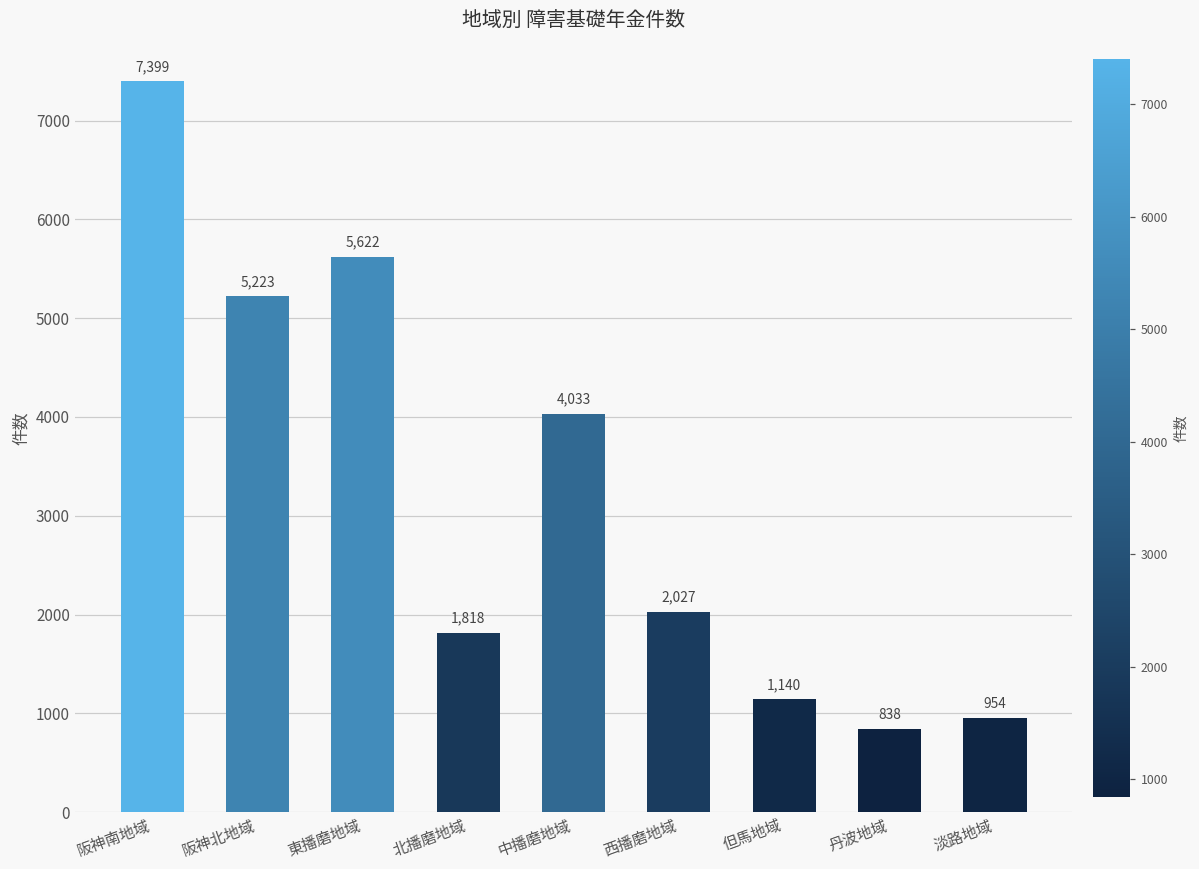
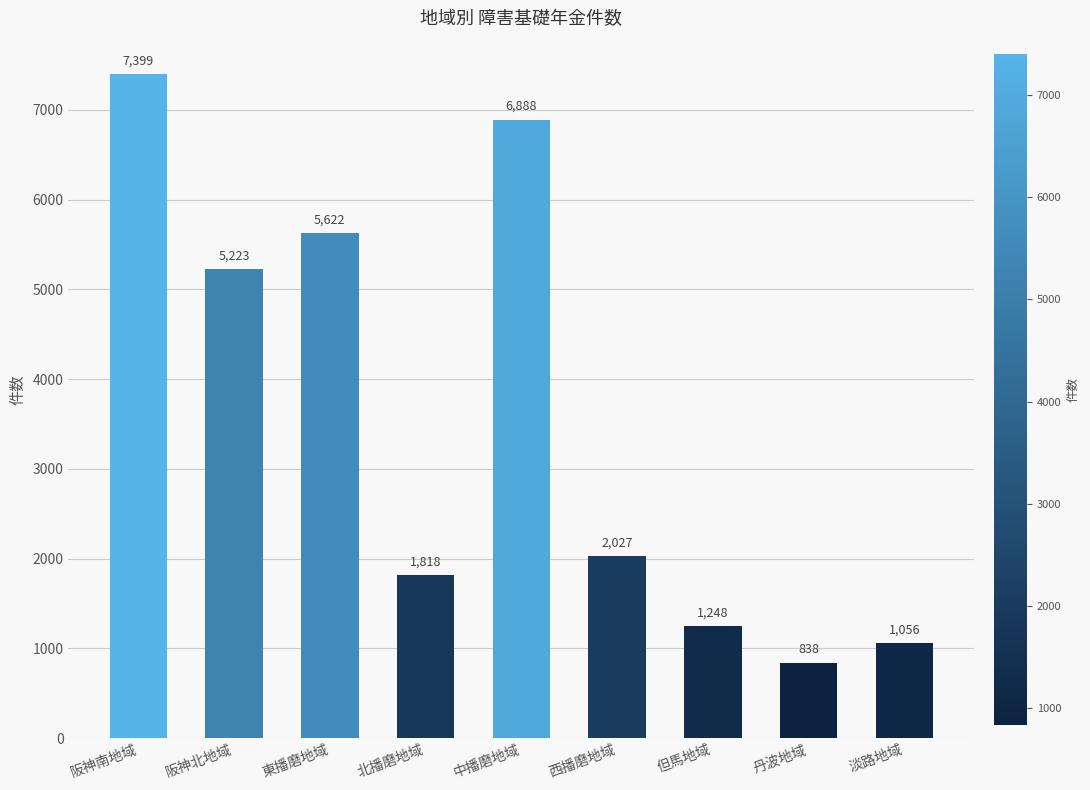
  {
    "阪神南地域": "7,399",
    "阪神北地域": "5,223",
    "東播磨地域": "5,622",
    "北播磨地域": "1,818",
-   "中播磨地域": "4,033",
+   "中播磨地域": "6,888",
    "西播磨地域": "2,027",
-   "但馬地域": "1,140",
+   "但馬地域": "1,248",
    "丹波地域": "838",
-   "淡路地域": "954"
+   "淡路地域": "1,056"
  }
